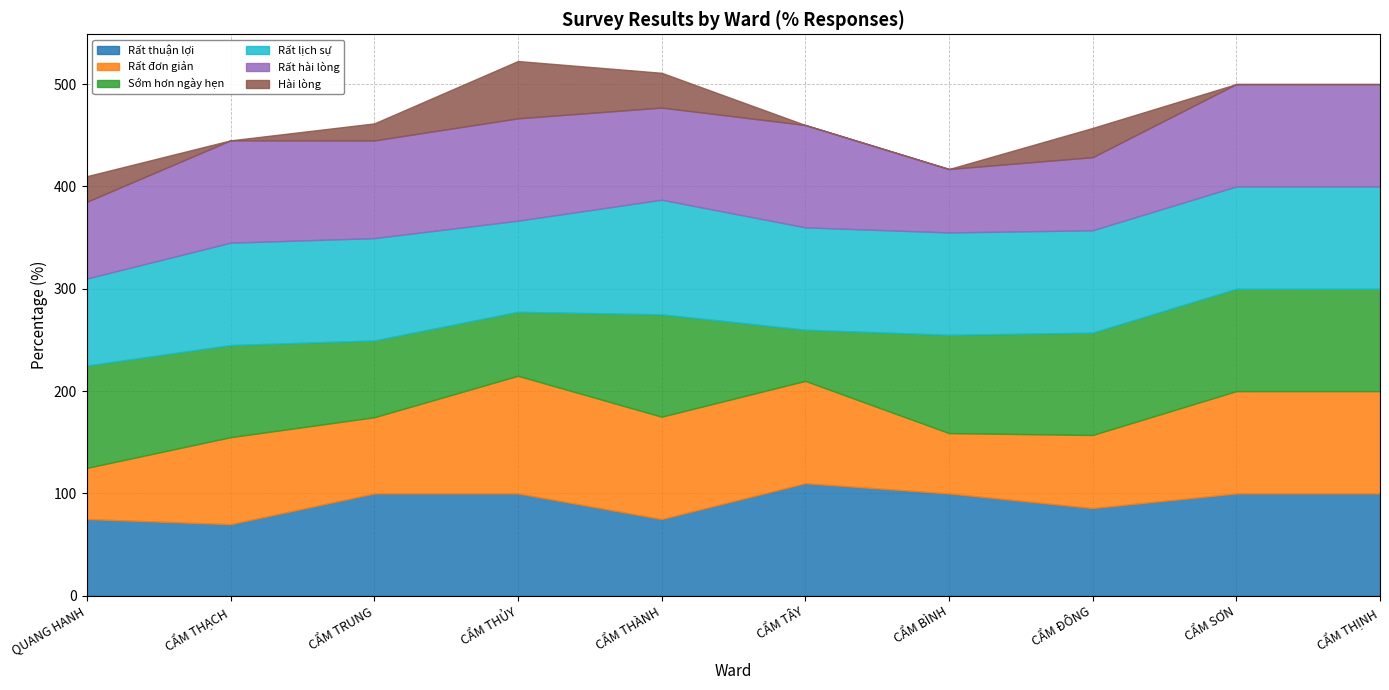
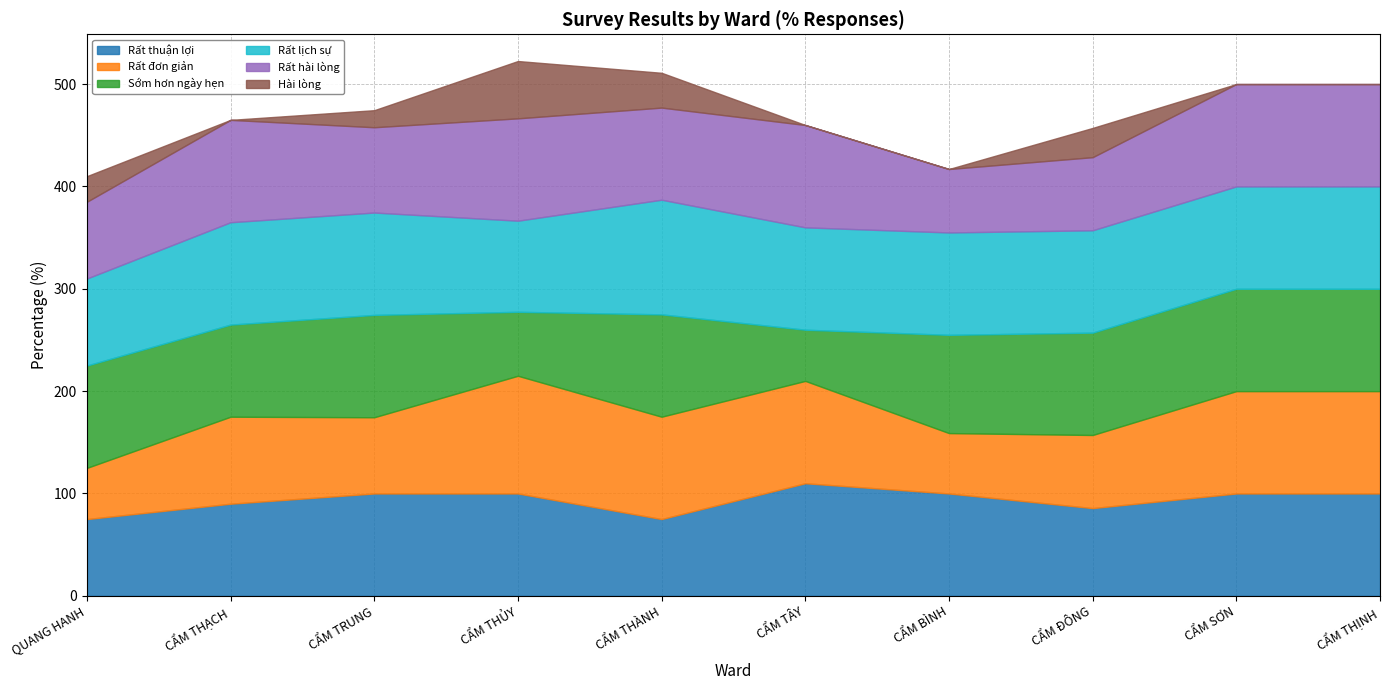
  {
    "Rất thuận lợi": {
      "QUANG HANH": 75,
-     "CẨM THẠCH": 70,
+     "CẨM THẠCH": 90,
      "CẨM TRUNG": 100,
      "CẨM THỦY": 100,
      "CẨM THÀNH": 75,
      "CẨM TÂY": 110,
      "CẨM BÌNH": 100,
      "CẨM ĐÔNG": 86,
      "CẨM SƠN": 100,
      "CẨM THỊNH": 100
    },
    "Rất đơn giản": {
      "QUANG HANH": 50,
      "CẨM THẠCH": 85,
      "CẨM TRUNG": 74,
      "CẨM THỦY": 115,
      "CẨM THÀNH": 100,
      "CẨM TÂY": 100,
      "CẨM BÌNH": 59,
      "CẨM ĐÔNG": 71,
      "CẨM SƠN": 100,
      "CẨM THỊNH": 100
    },
    "Sớm hơn ngày hẹn": {
      "QUANG HANH": 100,
      "CẨM THẠCH": 90,
-     "CẨM TRUNG": 75,
+     "CẨM TRUNG": 100,
      "CẨM THỦY": 63,
      "CẨM THÀNH": 100,
      "CẨM TÂY": 50,
      "CẨM BÌNH": 96,
      "CẨM ĐÔNG": 100,
      "CẨM SƠN": 100,
      "CẨM THỊNH": 100
    },
    "Rất lịch sự": {
      "QUANG HANH": 85,
      "CẨM THẠCH": 100,
      "CẨM TRUNG": 100,
      "CẨM THỦY": 89,
      "CẨM THÀNH": 112,
      "CẨM TÂY": 100,
      "CẨM BÌNH": 100,
      "CẨM ĐÔNG": 100,
      "CẨM SƠN": 100,
      "CẨM THỊNH": 100
    },
    "Rất hài lòng": {
      "QUANG HANH": 75,
-     "CẨM TRUNG": 95,
+     "CẨM TRUNG": 83,
      "CẨM THỦY": 100,
      "CẨM THÀNH": 90,
      "CẨM ĐÔNG": 71
    },
    "Hài lòng": {
      "QUANG HANH": 25,
      "CẨM TRUNG": 17,
      "CẨM THỦY": 56,
      "CẨM THÀNH": 34,
      "CẨM ĐÔNG": 29
    }
  }
